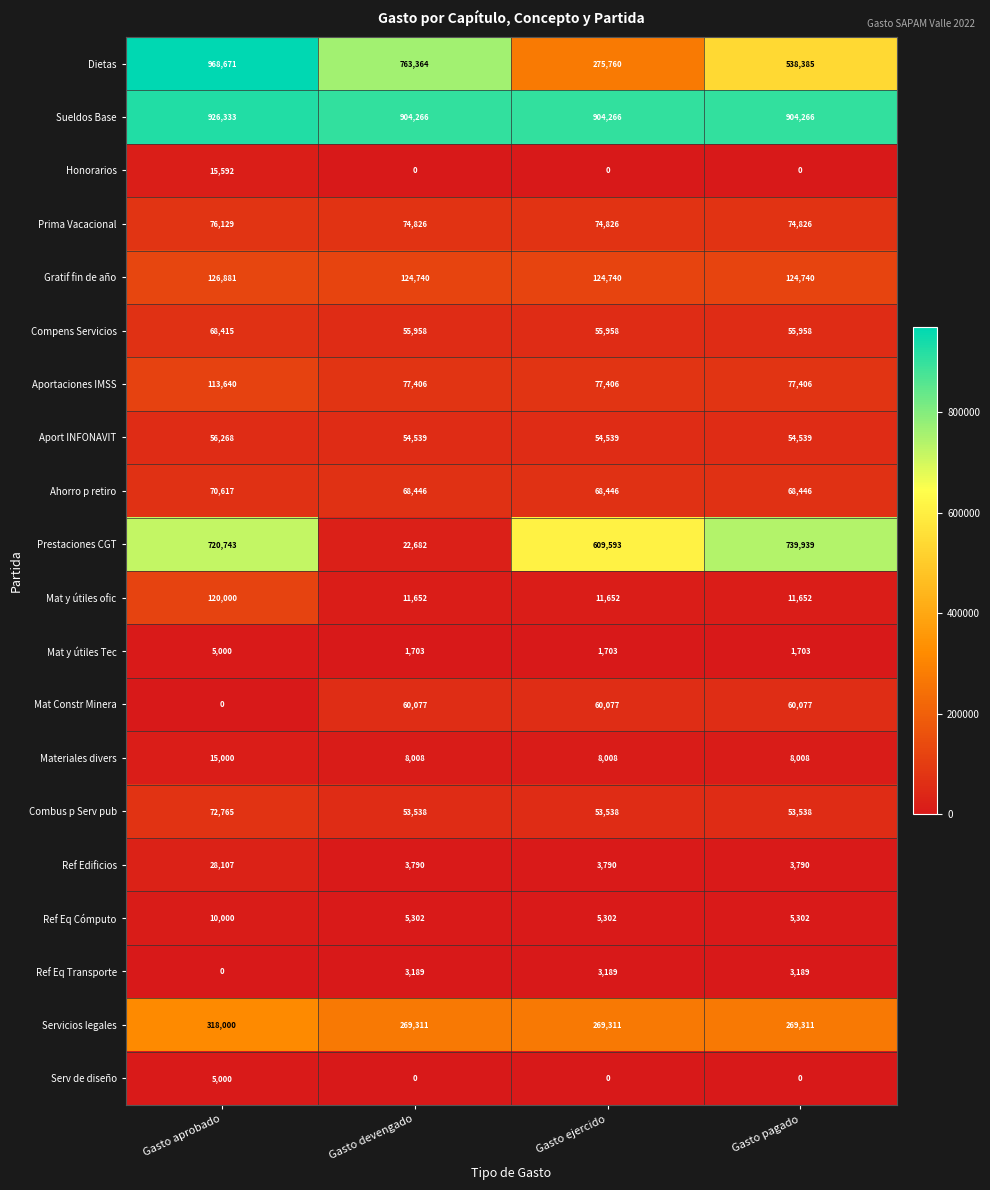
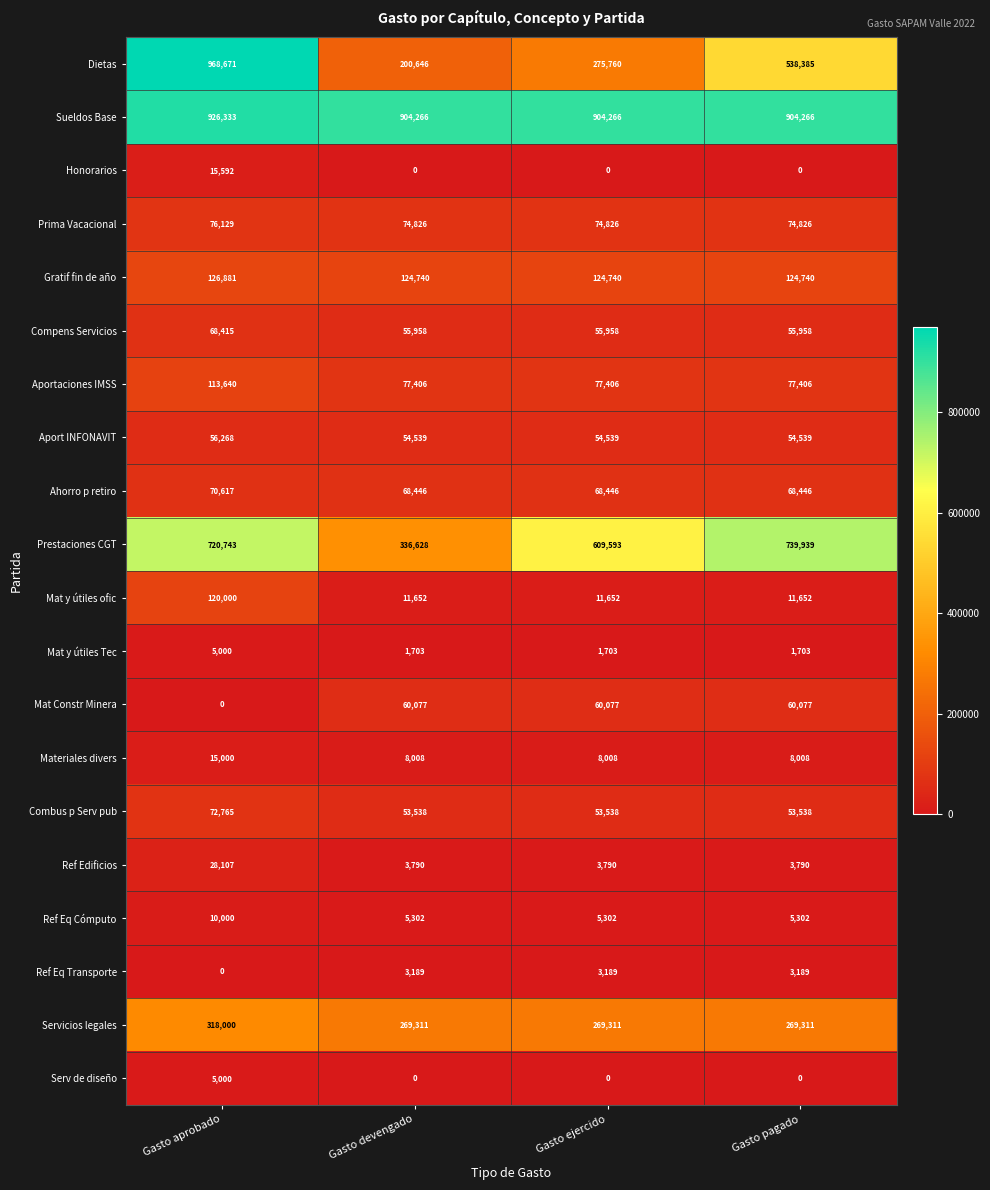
  {
    "Dietas": {
      "Gasto aprobado": "968,671",
-     "Gasto devengado": "763,364",
+     "Gasto devengado": "200,646",
      "Gasto ejercido": "275,760",
      "Gasto pagado": "538,385"
    },
    "Sueldos Base": {
      "Gasto aprobado": "926,333",
      "Gasto devengado": "904,266",
      "Gasto ejercido": "904,266",
      "Gasto pagado": "904,266"
    },
    "Honorarios": {
      "Gasto aprobado": "15,592",
      "Gasto devengado": "0",
      "Gasto ejercido": "0",
      "Gasto pagado": "0"
    },
    "Prima Vacacional": {
      "Gasto aprobado": "76,129",
      "Gasto devengado": "74,826",
      "Gasto ejercido": "74,826",
      "Gasto pagado": "74,826"
    },
    "Gratif fin de año": {
      "Gasto aprobado": "126,881",
      "Gasto devengado": "124,740",
      "Gasto ejercido": "124,740",
      "Gasto pagado": "124,740"
    },
    "Compens Servicios": {
      "Gasto aprobado": "68,415",
      "Gasto devengado": "55,958",
      "Gasto ejercido": "55,958",
      "Gasto pagado": "55,958"
    },
    "Aportaciones IMSS": {
      "Gasto aprobado": "113,640",
      "Gasto devengado": "77,406",
      "Gasto ejercido": "77,406",
      "Gasto pagado": "77,406"
    },
    "Aport INFONAVIT": {
      "Gasto aprobado": "56,268",
      "Gasto devengado": "54,539",
      "Gasto ejercido": "54,539",
      "Gasto pagado": "54,539"
    },
    "Ahorro p retiro": {
      "Gasto aprobado": "70,617",
      "Gasto devengado": "68,446",
      "Gasto ejercido": "68,446",
      "Gasto pagado": "68,446"
    },
    "Prestaciones CGT": {
      "Gasto aprobado": "720,743",
-     "Gasto devengado": "22,682",
+     "Gasto devengado": "336,628",
      "Gasto ejercido": "609,593",
      "Gasto pagado": "739,939"
    },
    "Mat y útiles ofic": {
      "Gasto aprobado": "120,000",
      "Gasto devengado": "11,652",
      "Gasto ejercido": "11,652",
      "Gasto pagado": "11,652"
    },
    "Mat y útiles Tec": {
      "Gasto aprobado": "5,000",
      "Gasto devengado": "1,703",
      "Gasto ejercido": "1,703",
      "Gasto pagado": "1,703"
    },
    "Mat Constr Minera": {
      "Gasto aprobado": "0",
      "Gasto devengado": "60,077",
      "Gasto ejercido": "60,077",
      "Gasto pagado": "60,077"
    },
    "Materiales divers": {
      "Gasto aprobado": "15,000",
      "Gasto devengado": "8,008",
      "Gasto ejercido": "8,008",
      "Gasto pagado": "8,008"
    },
    "Combus p Serv pub": {
      "Gasto aprobado": "72,765",
      "Gasto devengado": "53,538",
      "Gasto ejercido": "53,538",
      "Gasto pagado": "53,538"
    },
    "Ref Edificios": {
      "Gasto aprobado": "28,107",
      "Gasto devengado": "3,790",
      "Gasto ejercido": "3,790",
      "Gasto pagado": "3,790"
    },
    "Ref Eq Cómputo": {
      "Gasto aprobado": "10,000",
      "Gasto devengado": "5,302",
      "Gasto ejercido": "5,302",
      "Gasto pagado": "5,302"
    },
    "Ref Eq Transporte": {
      "Gasto aprobado": "0",
      "Gasto devengado": "3,189",
      "Gasto ejercido": "3,189",
      "Gasto pagado": "3,189"
    },
    "Servicios legales": {
      "Gasto aprobado": "318,000",
      "Gasto devengado": "269,311",
      "Gasto ejercido": "269,311",
      "Gasto pagado": "269,311"
    },
    "Serv de diseño": {
      "Gasto aprobado": "5,000",
      "Gasto devengado": "0",
      "Gasto ejercido": "0",
      "Gasto pagado": "0"
    }
  }
